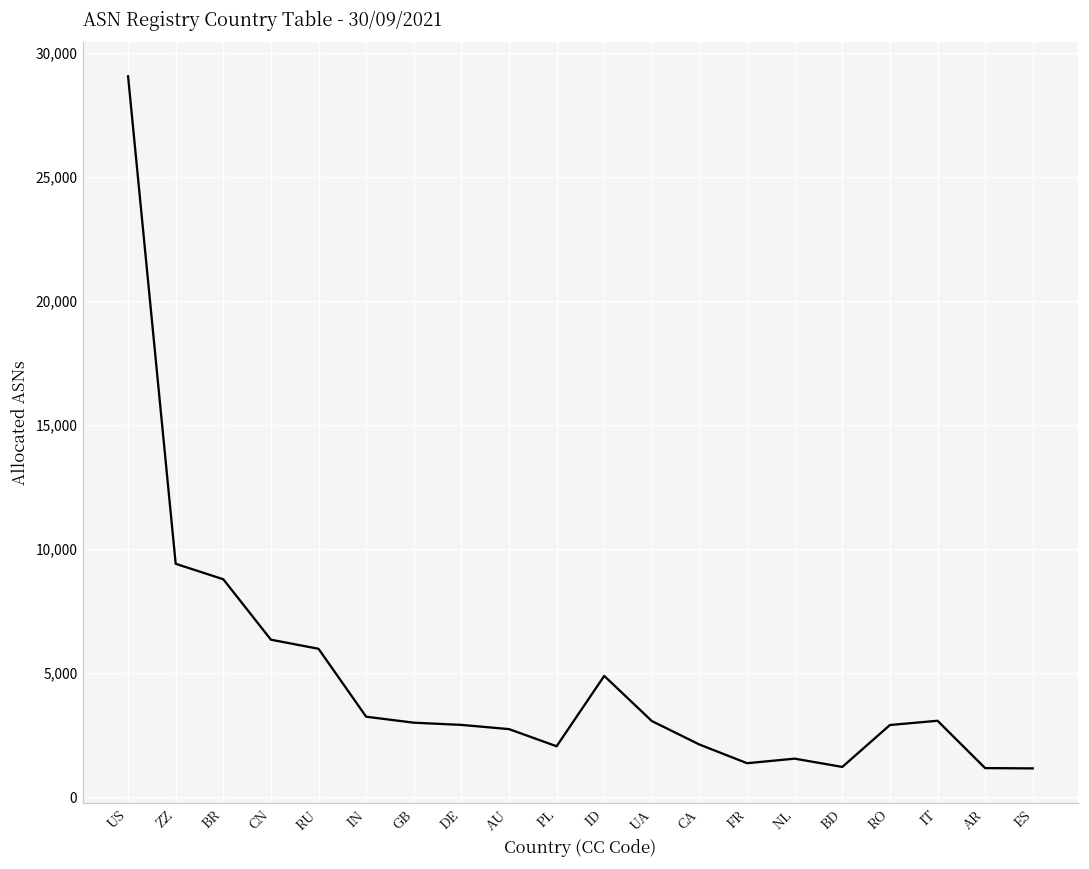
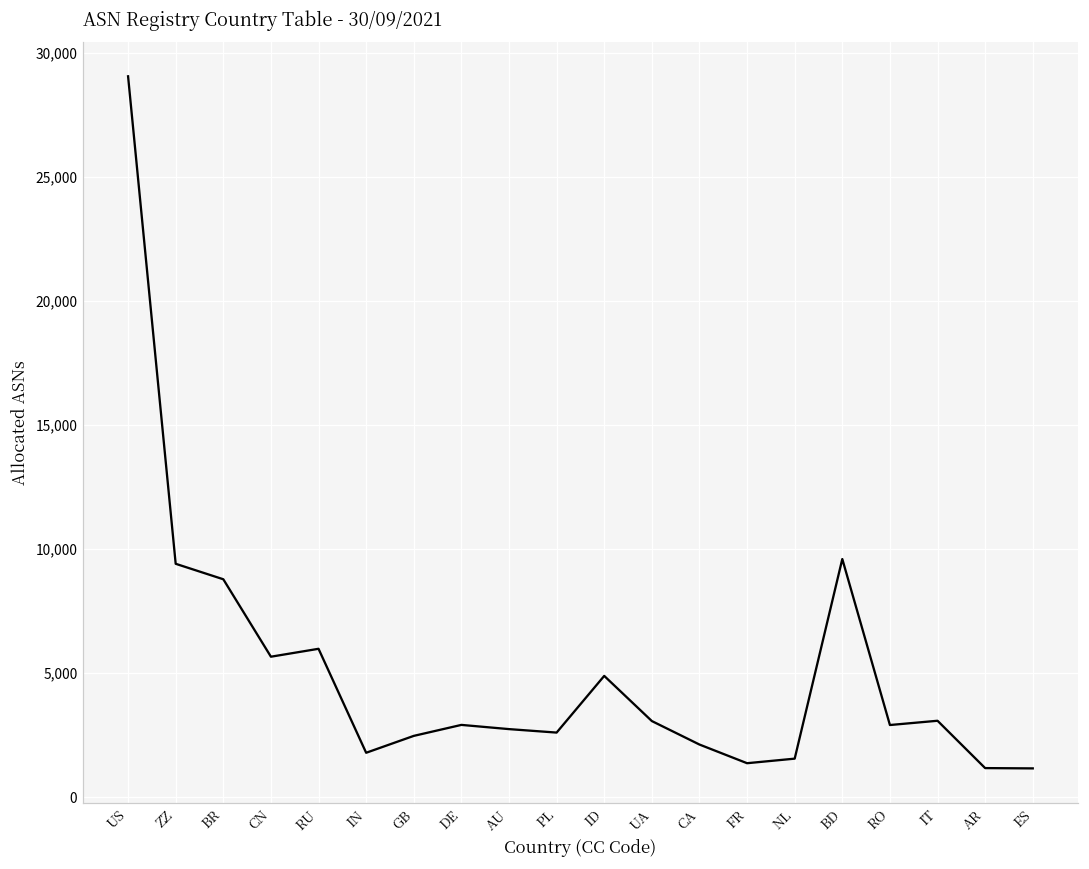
  {
    "US": "29,100",
    "ZZ": "9,400",
    "BR": "8,800",
-   "CN": "6,400",
+   "CN": "5,700",
    "RU": "6,000",
-   "IN": "3,200",
-   "GB": "3,000",
+   "IN": "1,800",
+   "GB": "2,500",
    "DE": "2,900",
    "AU": "2,700",
-   "PL": "2,100",
+   "PL": "2,600",
    "ID": "4,900",
    "UA": "3,100",
    "CA": "2,100",
    "FR": "1,400",
    "NL": "1,600",
-   "BD": "1,200",
+   "BD": "9,600",
    "RO": "2,900",
    "IT": "3,100",
    "AR": "1,200",
    "ES": "1,200"
  }
